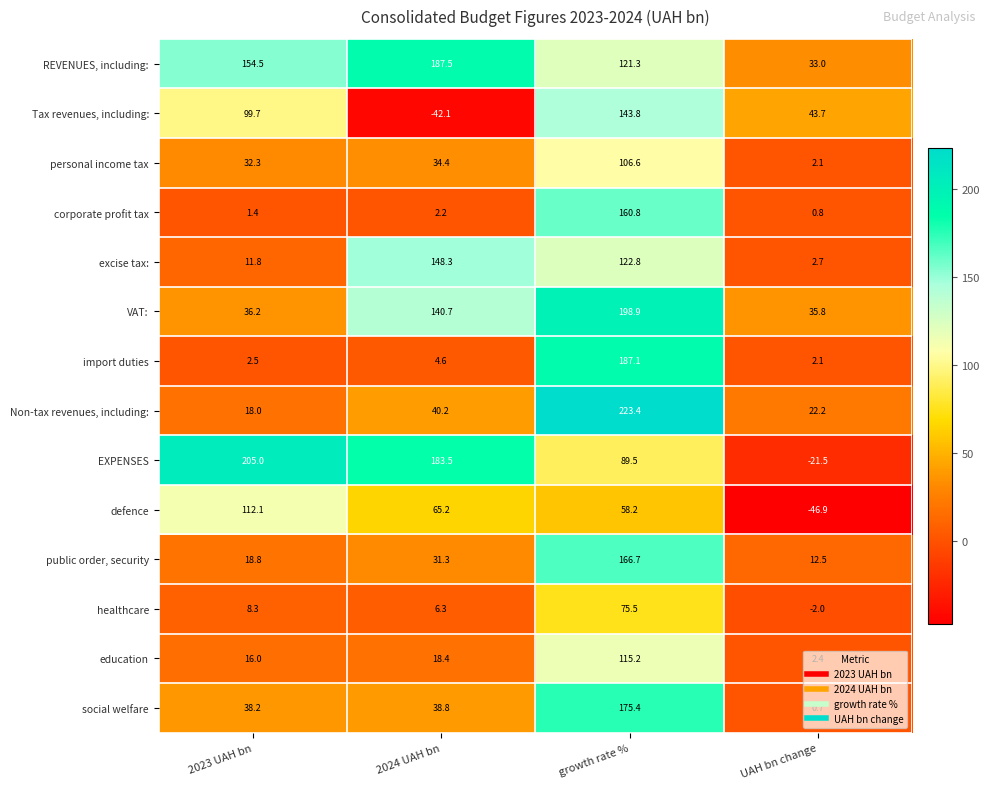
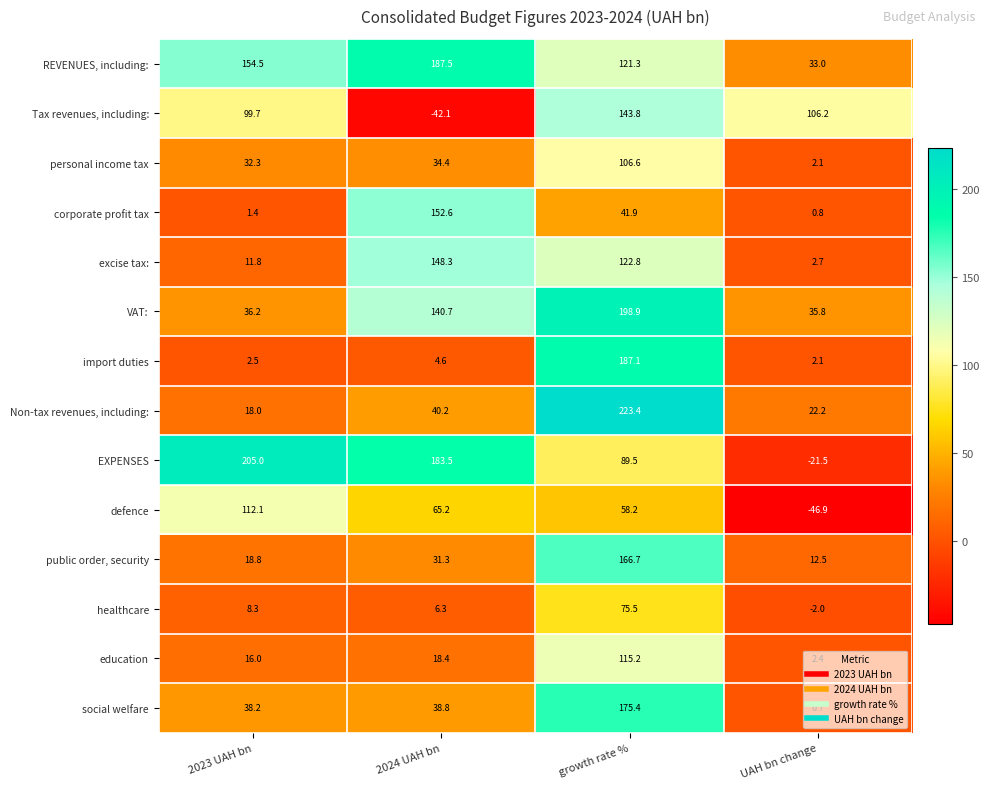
  {
    "REVENUES, including:": {
      "2023 UAH bn": 154.5,
      "2024 UAH bn": 187.5,
      "growth rate %": 121.3,
      "UAH bn change": 33.0
    },
    "Tax revenues, including:": {
      "2023 UAH bn": 99.7,
      "2024 UAH bn": -42.1,
      "growth rate %": 143.8,
-     "UAH bn change": 43.7
+     "UAH bn change": 106.2
    },
    "personal income tax": {
      "2023 UAH bn": 32.3,
      "2024 UAH bn": 34.4,
      "growth rate %": 106.6,
      "UAH bn change": 2.1
    },
    "corporate profit tax": {
      "2023 UAH bn": 1.4,
-     "2024 UAH bn": 2.2,
-     "growth rate %": 160.8,
+     "2024 UAH bn": 152.6,
+     "growth rate %": 41.9,
      "UAH bn change": 0.8
    },
    "excise tax:": {
      "2023 UAH bn": 11.8,
      "2024 UAH bn": 148.3,
      "growth rate %": 122.8,
      "UAH bn change": 2.7
    },
    "VAT:": {
      "2023 UAH bn": 36.2,
      "2024 UAH bn": 140.7,
      "growth rate %": 198.9,
      "UAH bn change": 35.8
    },
    "import duties": {
      "2023 UAH bn": 2.5,
      "2024 UAH bn": 4.6,
      "growth rate %": 187.1,
      "UAH bn change": 2.1
    },
    "Non-tax revenues, including:": {
      "2023 UAH bn": 18.0,
      "2024 UAH bn": 40.2,
      "growth rate %": 223.4,
      "UAH bn change": 22.2
    },
    "EXPENSES": {
      "2023 UAH bn": 205.0,
      "2024 UAH bn": 183.5,
      "growth rate %": 89.5,
      "UAH bn change": -21.5
    },
    "defence": {
      "2023 UAH bn": 112.1,
      "2024 UAH bn": 65.2,
      "growth rate %": 58.2,
      "UAH bn change": -46.9
    },
    "public order, security": {
      "2023 UAH bn": 18.8,
      "2024 UAH bn": 31.3,
      "growth rate %": 166.7,
      "UAH bn change": 12.5
    },
    "healthcare": {
      "2023 UAH bn": 8.3,
      "2024 UAH bn": 6.3,
      "growth rate %": 75.5,
      "UAH bn change": -2.0
    },
    "education": {
      "2023 UAH bn": 16.0,
      "2024 UAH bn": 18.4,
      "growth rate %": 115.2
    },
    "social welfare": {
      "2023 UAH bn": 38.2,
      "2024 UAH bn": 38.8,
      "growth rate %": 175.4
    }
  }
